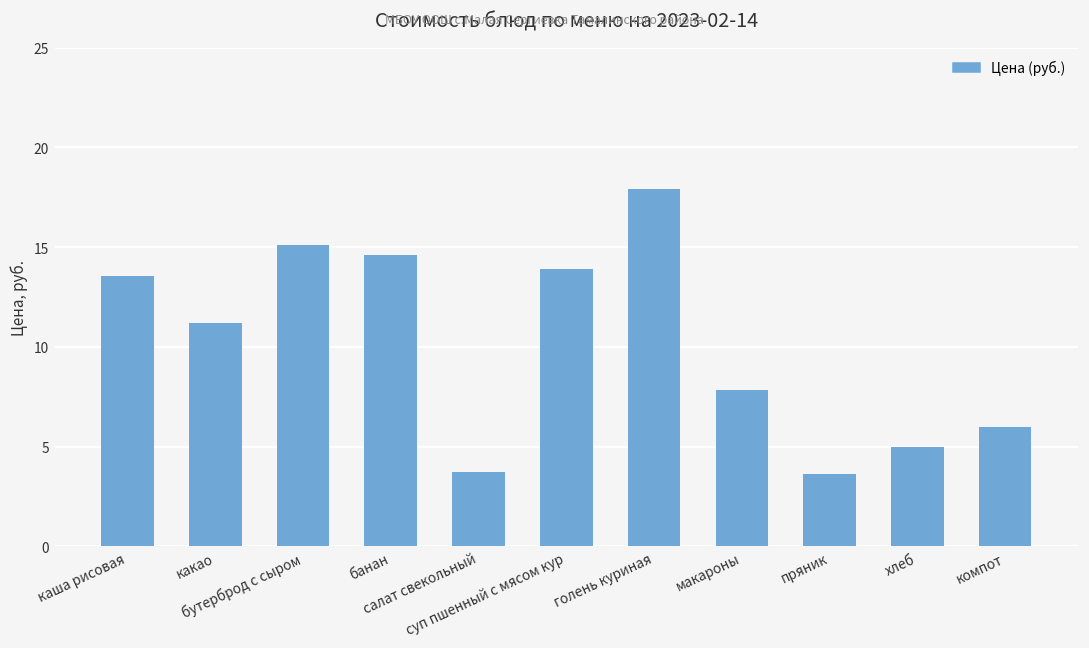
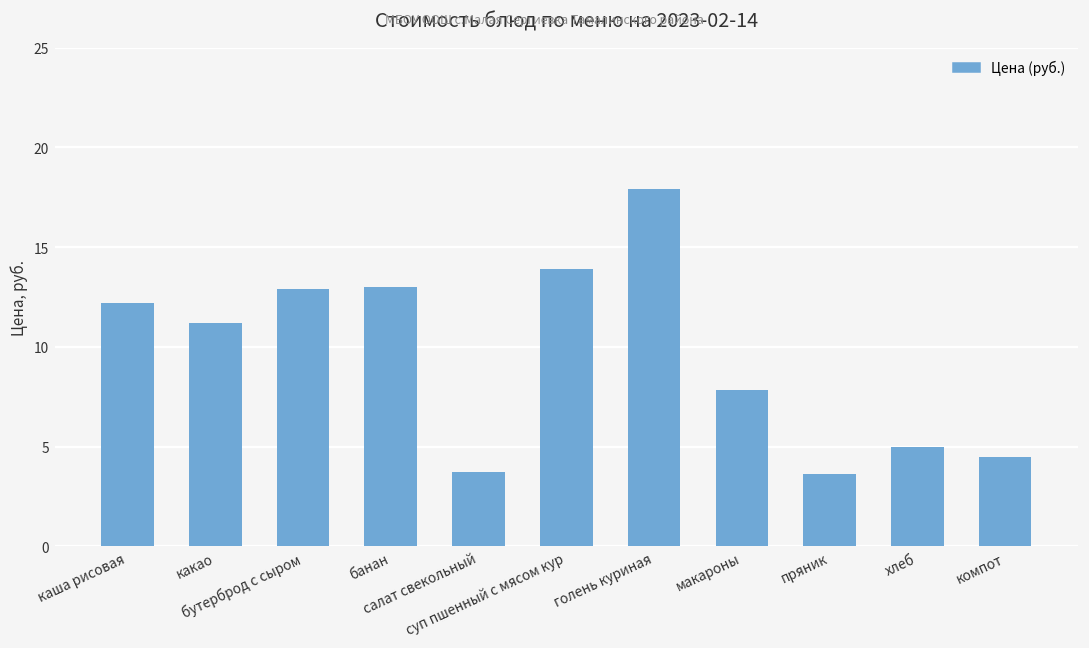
  {
-   "каша рисовая": 13.6,
+   "каша рисовая": 12.2,
    "какао": 11.2,
-   "бутерброд с сыром": 15.1,
-   "банан": 14.6,
+   "бутерброд с сыром": 12.9,
+   "банан": 13.0,
    "салат свекольный": 3.7,
    "суп пшенный с мясом кур": 13.9,
    "голень куриная": 17.9,
    "макароны": 7.8,
    "пряник": 3.6,
    "хлеб": 5.0,
-   "компот": 6.0
+   "компот": 4.5
  }
